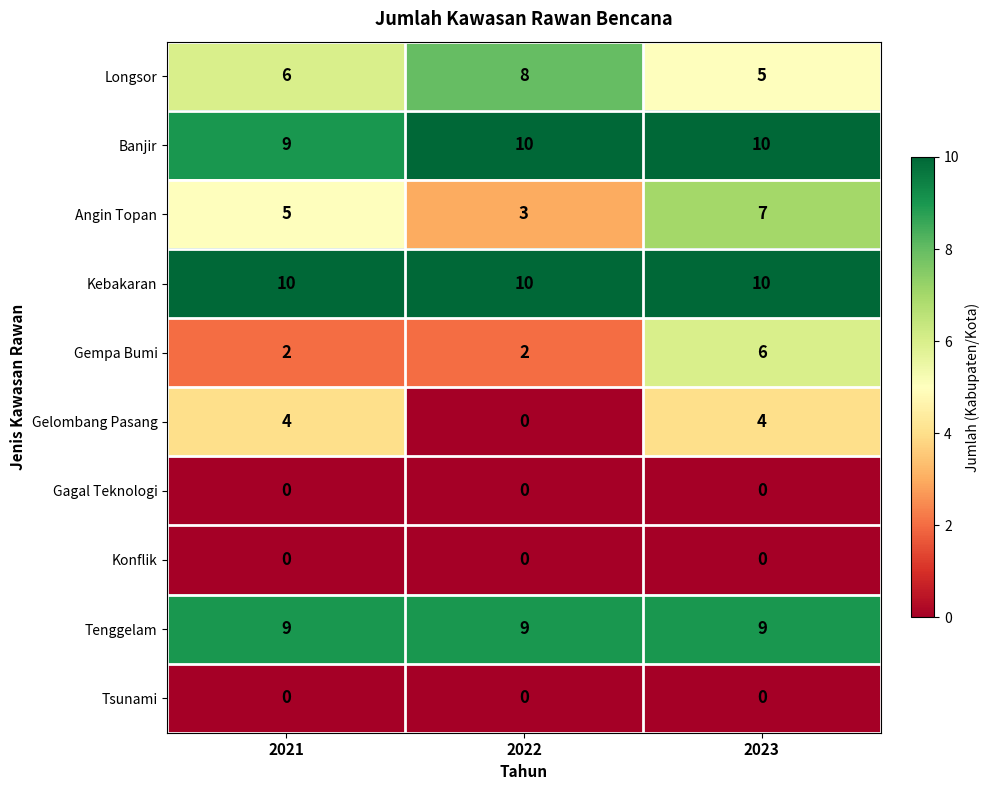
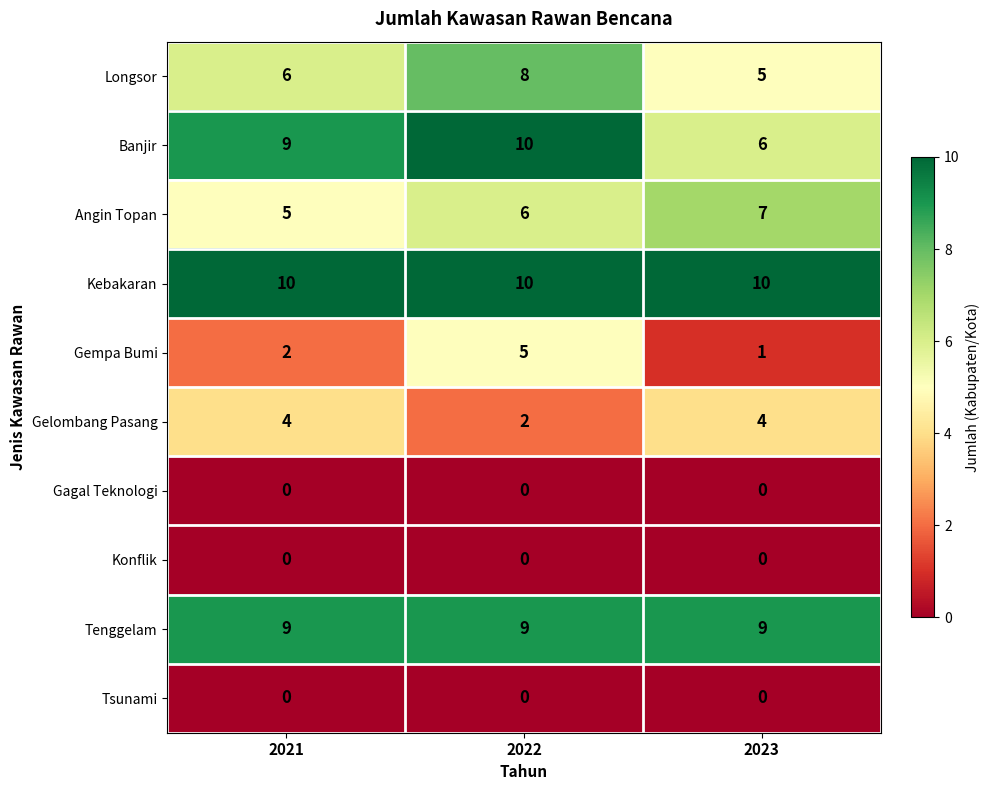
  {
    "Longsor": {
      "2021": 6,
      "2022": 8,
      "2023": 5
    },
    "Banjir": {
      "2021": 9,
      "2022": 10,
-     "2023": 10
+     "2023": 6
    },
    "Angin Topan": {
      "2021": 5,
-     "2022": 3,
+     "2022": 6,
      "2023": 7
    },
    "Kebakaran": {
      "2021": 10,
      "2022": 10,
      "2023": 10
    },
    "Gempa Bumi": {
      "2021": 2,
-     "2022": 2,
-     "2023": 6
+     "2022": 5,
+     "2023": 1
    },
    "Gelombang Pasang": {
      "2021": 4,
-     "2022": 0,
+     "2022": 2,
      "2023": 4
    },
    "Gagal Teknologi": {
      "2021": 0,
      "2022": 0,
      "2023": 0
    },
    "Konflik": {
      "2021": 0,
      "2022": 0,
      "2023": 0
    },
    "Tenggelam": {
      "2021": 9,
      "2022": 9,
      "2023": 9
    },
    "Tsunami": {
      "2021": 0,
      "2022": 0,
      "2023": 0
    }
  }
